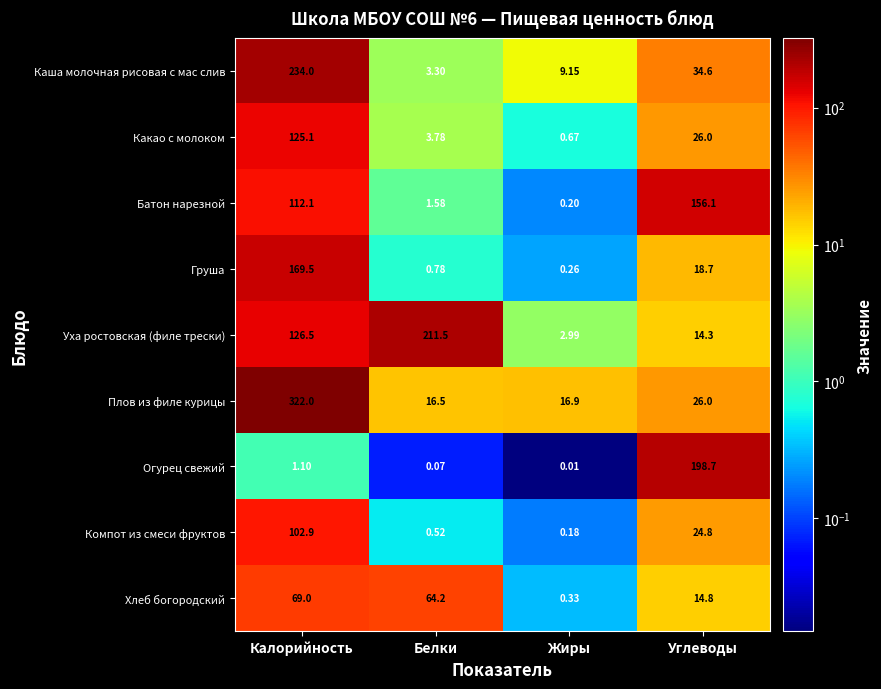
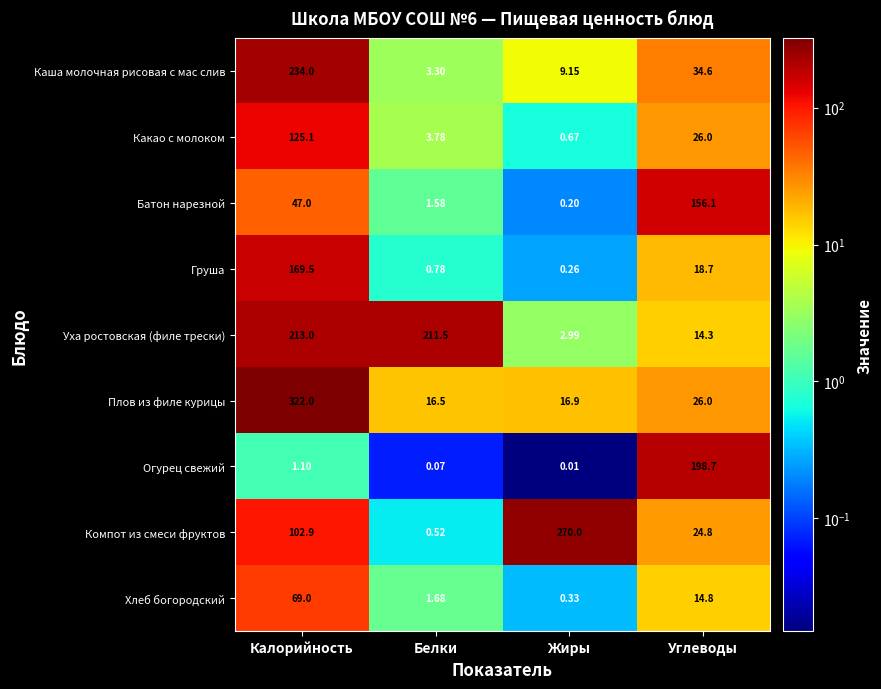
  {
    "Каша молочная рисовая с мас слив": {
      "Калорийность": 234.0,
      "Белки": 3.30,
      "Жиры": 9.15,
      "Углеводы": 34.6
    },
    "Какао с молоком": {
      "Калорийность": 125.1,
      "Белки": 3.78,
      "Жиры": 0.67,
      "Углеводы": 26.0
    },
    "Батон нарезной": {
-     "Калорийность": 112.1,
+     "Калорийность": 47.0,
      "Белки": 1.58,
      "Жиры": 0.20,
      "Углеводы": 156.1
    },
    "Груша": {
      "Калорийность": 169.5,
      "Белки": 0.78,
      "Жиры": 0.26,
      "Углеводы": 18.7
    },
    "Уха ростовская (филе трески)": {
-     "Калорийность": 126.5,
+     "Калорийность": 213.0,
      "Белки": 211.5,
      "Жиры": 2.99,
      "Углеводы": 14.3
    },
    "Плов из филе курицы": {
      "Калорийность": 322.0,
      "Белки": 16.5,
      "Жиры": 16.9,
      "Углеводы": 26.0
    },
    "Огурец свежий": {
      "Калорийность": 1.10,
      "Белки": 0.07,
      "Жиры": 0.01,
      "Углеводы": 198.7
    },
    "Компот из смеси фруктов": {
      "Калорийность": 102.9,
      "Белки": 0.52,
-     "Жиры": 0.18,
+     "Жиры": 270.0,
      "Углеводы": 24.8
    },
    "Хлеб богородский": {
      "Калорийность": 69.0,
-     "Белки": 64.2,
+     "Белки": 1.68,
      "Жиры": 0.33,
      "Углеводы": 14.8
    }
  }
